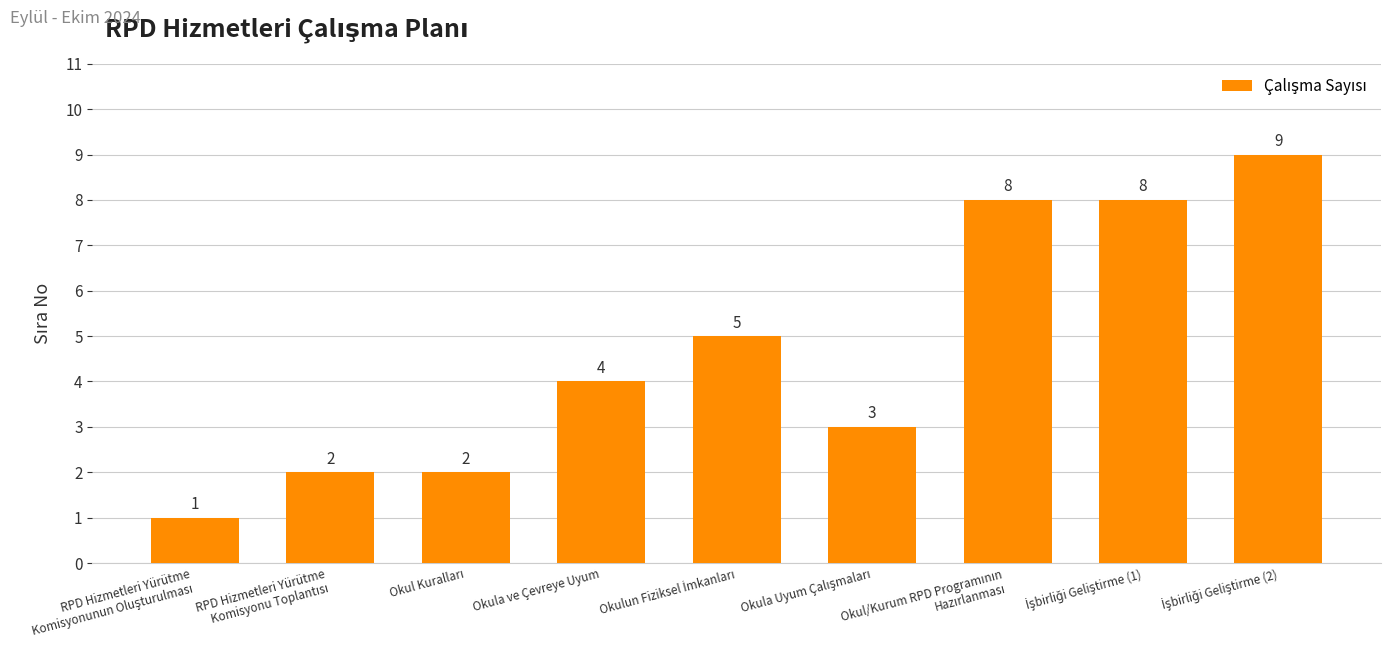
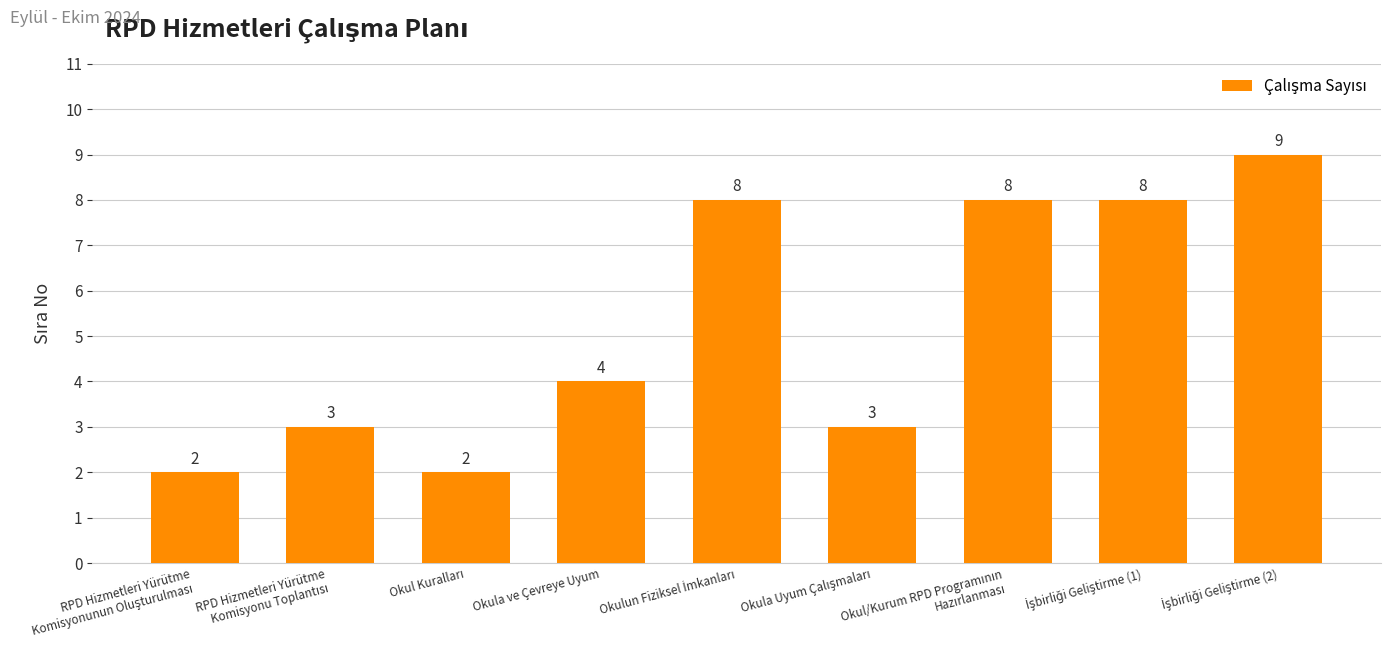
  {
-   "RPD Hizmetleri Yürütme Komisyonunun Oluşturulması": 1,
-   "RPD Hizmetleri Yürütme Komisyonu Toplantısı": 2,
+   "RPD Hizmetleri Yürütme Komisyonunun Oluşturulması": 2,
+   "RPD Hizmetleri Yürütme Komisyonu Toplantısı": 3,
    "Okul Kuralları": 2,
    "Okula ve Çevreye Uyum": 4,
-   "Okulun Fiziksel İmkanları": 5,
+   "Okulun Fiziksel İmkanları": 8,
    "Okula Uyum Çalışmaları": 3,
    "Okul/Kurum RPD Programının Hazırlanması": 8,
    "İşbirliği Geliştirme (1)": 8,
    "İşbirliği Geliştirme (2)": 9
  }
